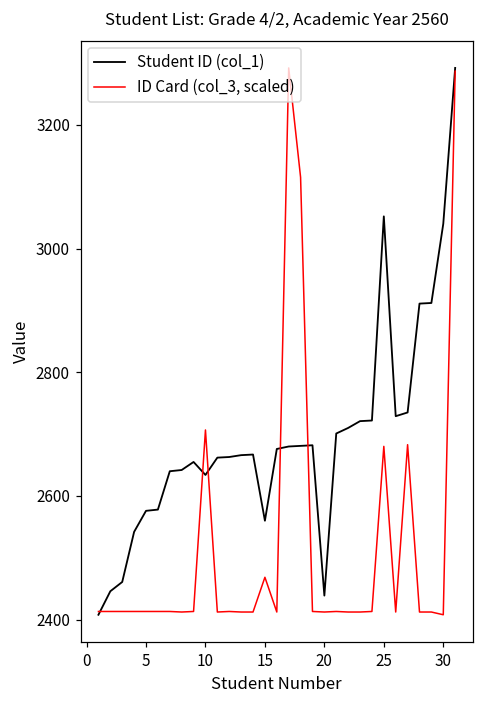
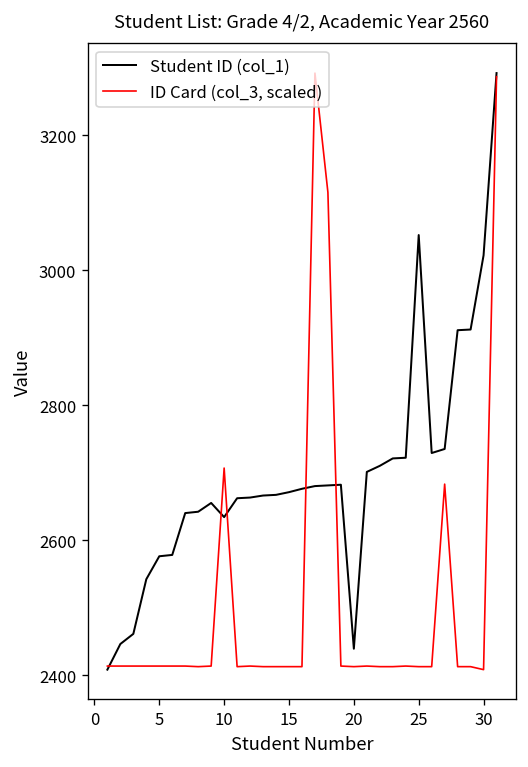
  {
    "Student ID (col_1)": {
      "5": 2580,
      "10": 2630,
-     "15": 2560,
+     "15": 2670,
      "20": 2440,
      "25": 3050,
-     "30": 3040
+     "30": 3020
    },
    "ID Card (col_3, scaled)": {
      "5": 2410,
      "10": 2710,
-     "15": 2470,
+     "15": 2410,
      "20": 2410,
-     "25": 2680,
+     "25": 2410,
      "30": 2410
    }
  }
